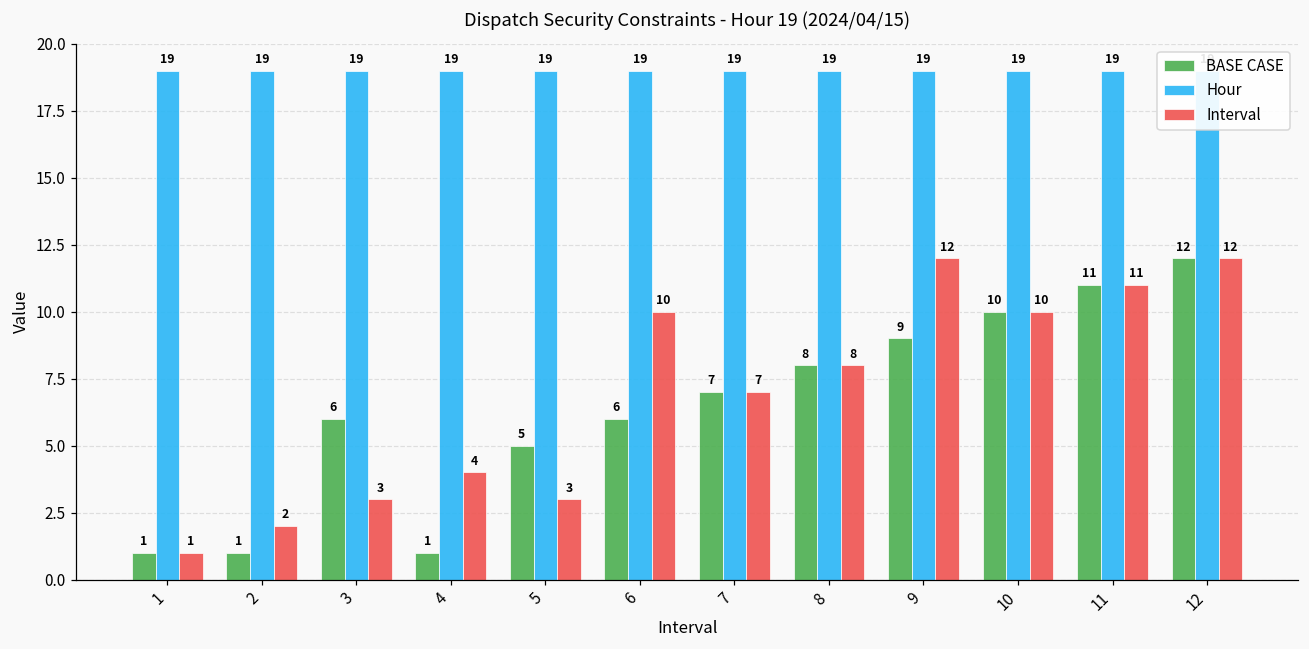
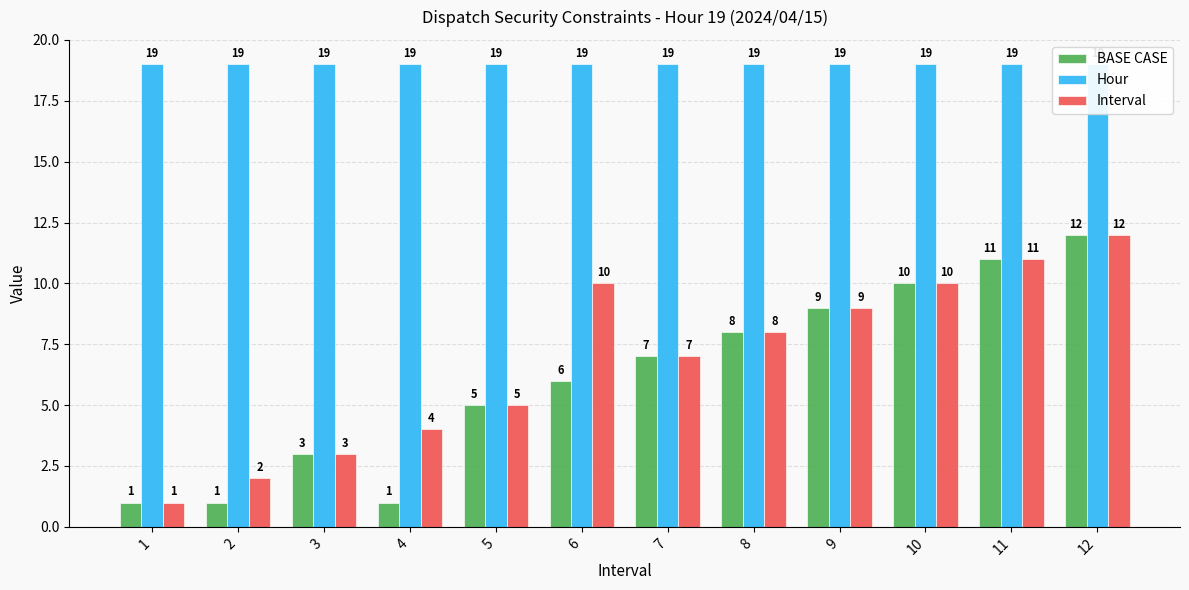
  {
    "BASE CASE": {
      "1": 1,
      "2": 1,
-     "3": 6,
+     "3": 3,
      "4": 1,
      "5": 5,
      "6": 6,
      "7": 7,
      "8": 8,
      "9": 9,
      "10": 10,
      "11": 11,
      "12": 12
    },
    "Hour": {
      "1": 19,
      "2": 19,
      "3": 19,
      "4": 19,
      "5": 19,
      "6": 19,
      "7": 19,
      "8": 19,
      "9": 19,
      "10": 19,
      "11": 19
    },
    "Interval": {
      "1": 1,
      "2": 2,
      "3": 3,
      "4": 4,
-     "5": 3,
+     "5": 5,
      "6": 10,
      "7": 7,
      "8": 8,
-     "9": 12,
+     "9": 9,
      "10": 10,
      "11": 11,
      "12": 12
    }
  }
